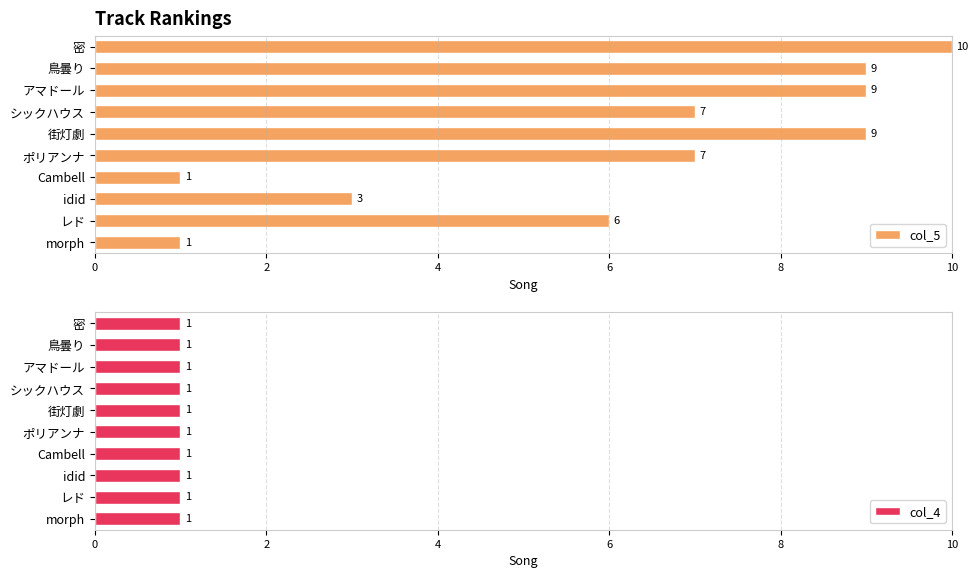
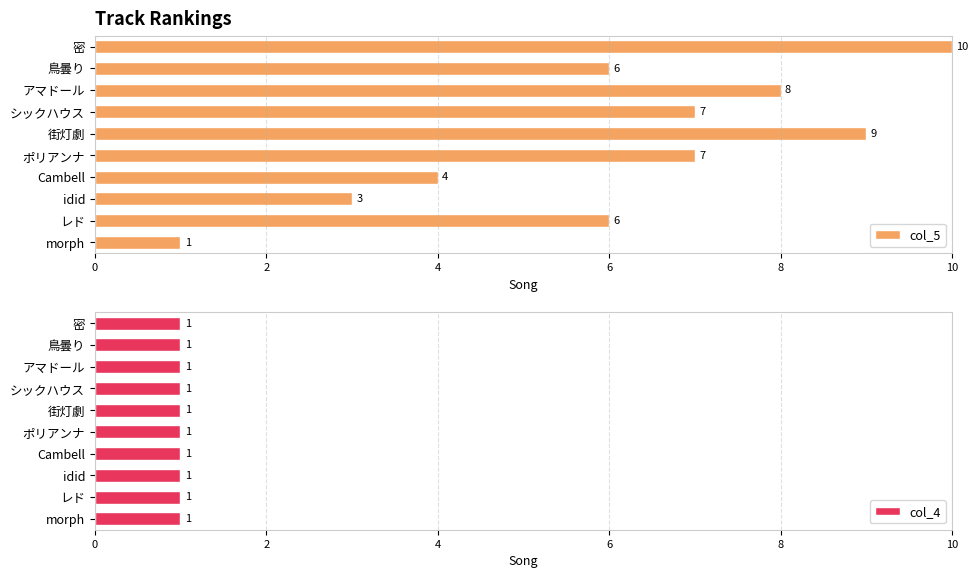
  {
    "Track Rankings": {
      "密": 10,
-     "鳥曇り": 9,
-     "アマドール": 9,
+     "鳥曇り": 6,
+     "アマドール": 8,
      "シックハウス": 7,
      "街灯劇": 9,
      "ポリアンナ": 7,
-     "Cambell": 1,
+     "Cambell": 4,
      "idid": 3,
      "レド": 6,
      "morph": 1
    }
  }
